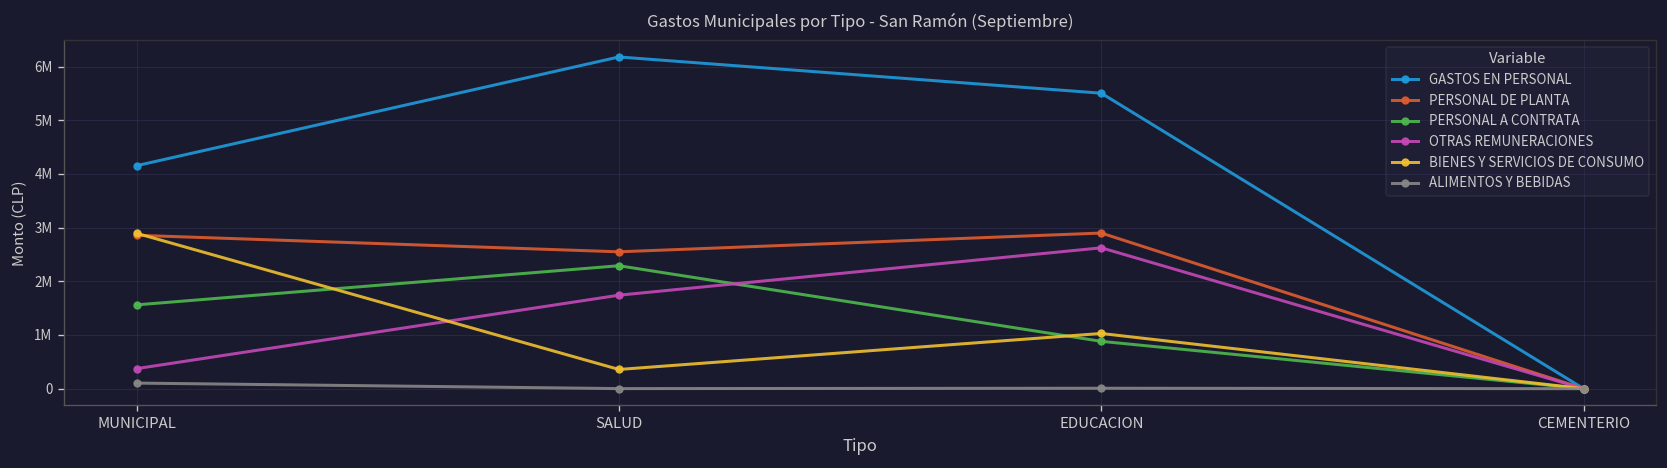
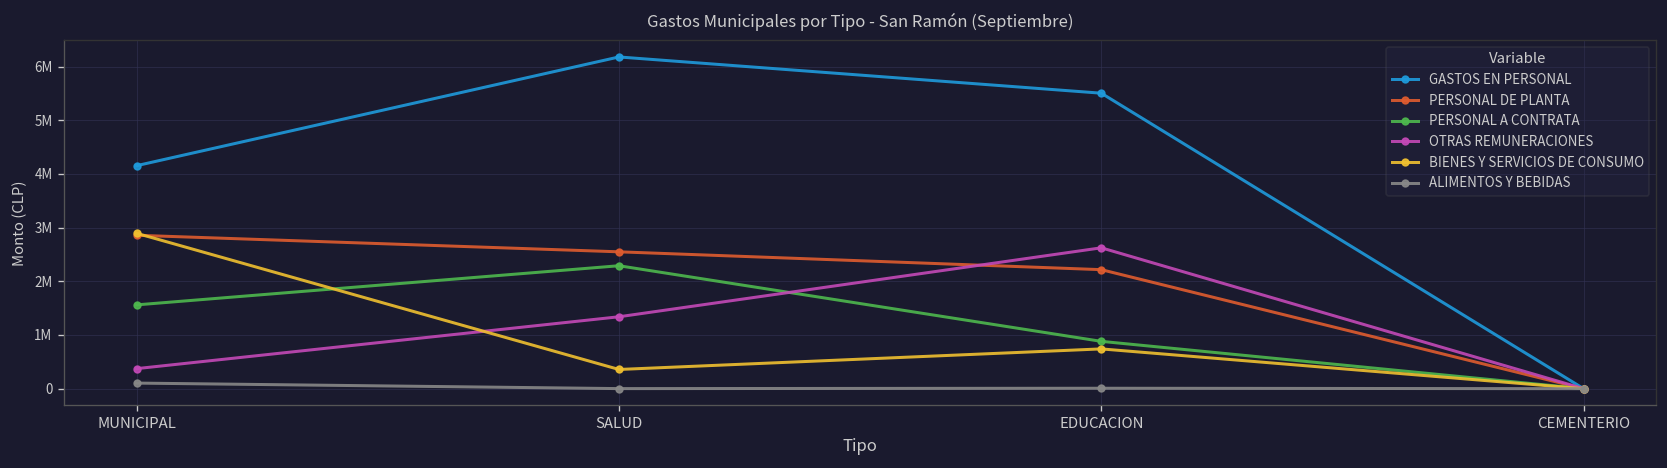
  {
    "GASTOS EN PERSONAL": {
      "MUNICIPAL": 4200000,
      "SALUD": 6200000,
      "EDUCACION": 5500000
    },
    "PERSONAL DE PLANTA": {
      "SALUD": 2500000,
-     "EDUCACION": 2900000
+     "EDUCACION": 2200000
    },
    "PERSONAL A CONTRATA": {
      "MUNICIPAL": 1600000,
      "SALUD": 2300000,
      "EDUCACION": 900000
    },
    "OTRAS REMUNERACIONES": {
      "MUNICIPAL": 400000,
-     "SALUD": 1700000,
+     "SALUD": 1300000,
      "EDUCACION": 2600000
    },
    "BIENES Y SERVICIOS DE CONSUMO": {
      "SALUD": 400000,
-     "EDUCACION": 1000000
+     "EDUCACION": 700000
    },
    "ALIMENTOS Y BEBIDAS": {
      "MUNICIPAL": 100000,
      "SALUD": 0,
      "EDUCACION": 0
    }
  }
